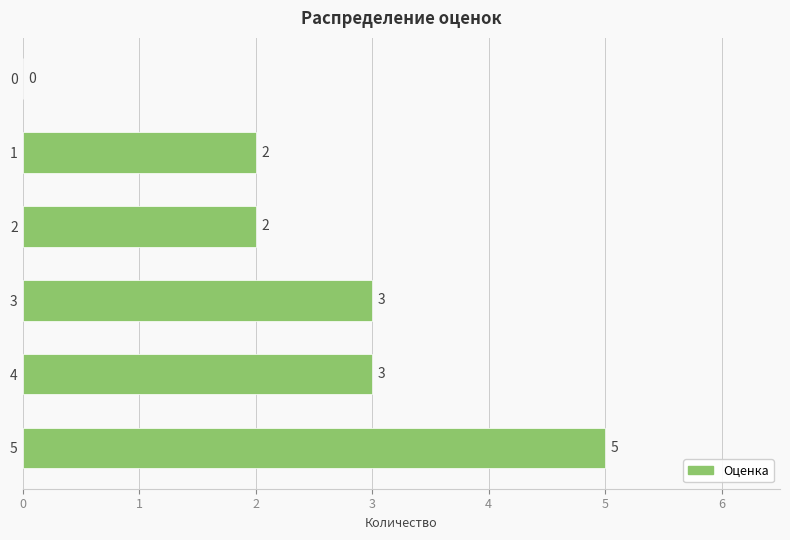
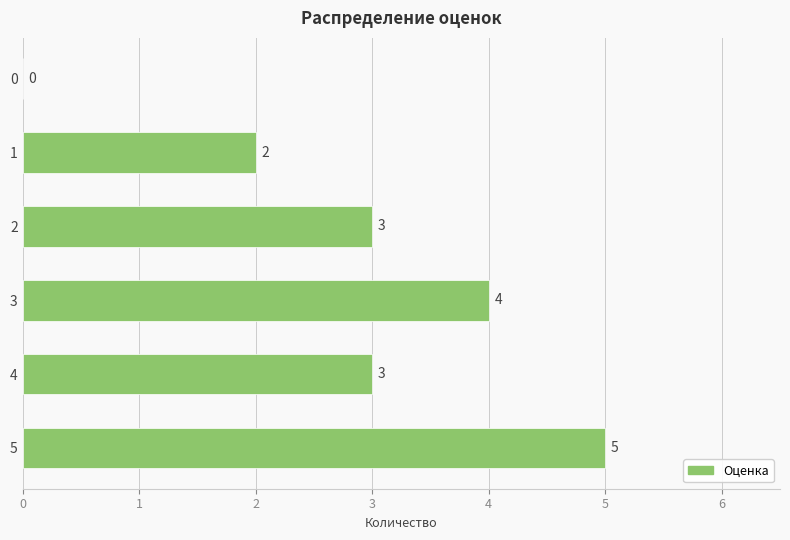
  {
    "0": 0,
    "1": 2,
-   "2": 2,
-   "3": 3,
+   "2": 3,
+   "3": 4,
    "4": 3,
    "5": 5
  }
